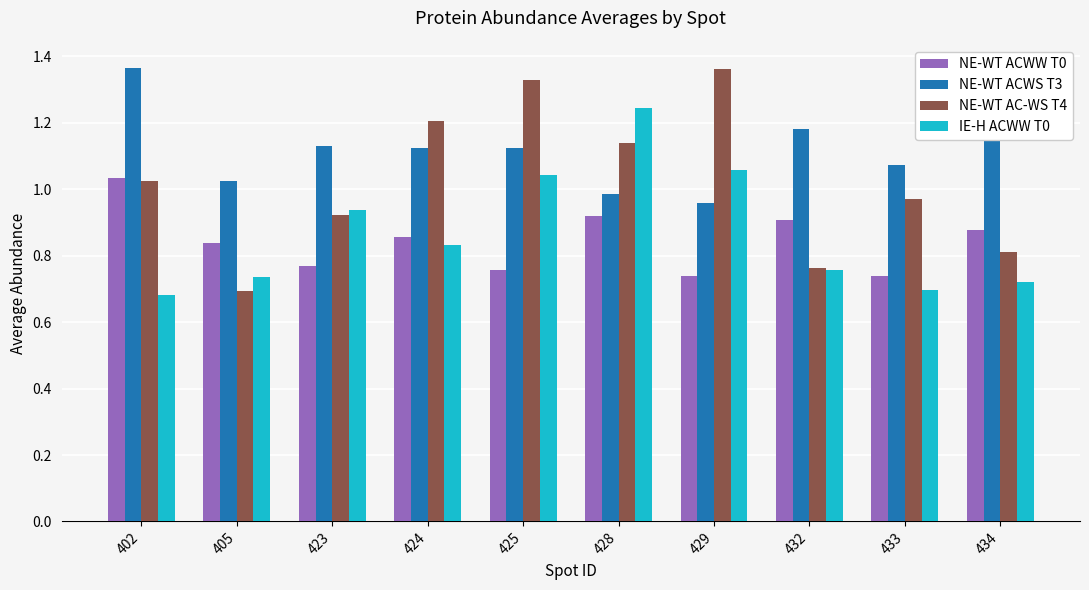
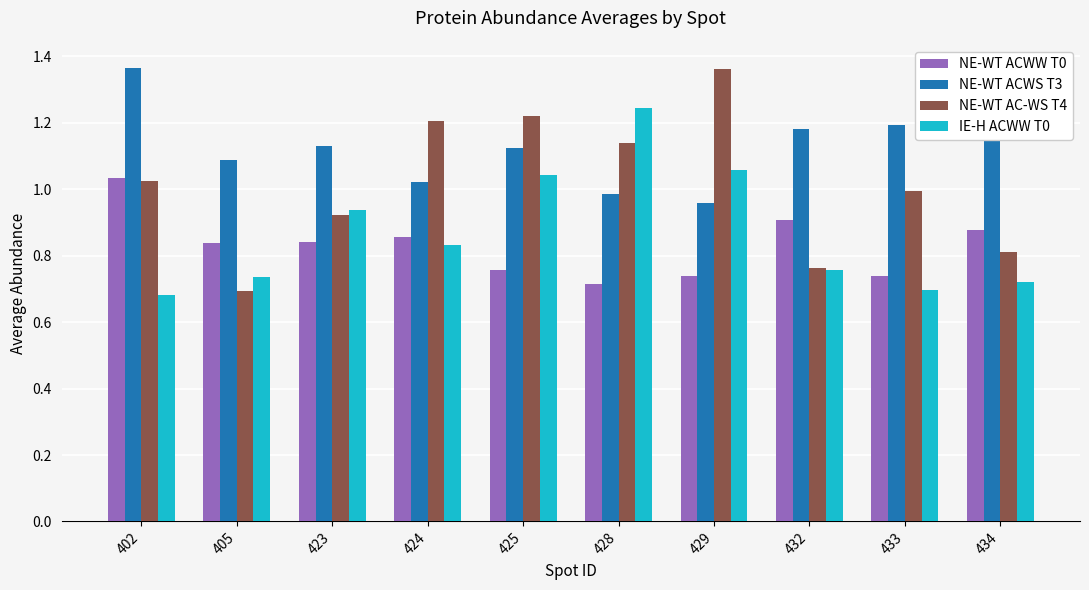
  {
    "NE-WT ACWW T0": {
      "402": 1.03,
      "405": 0.84,
-     "423": 0.77,
+     "423": 0.84,
      "424": 0.86,
      "425": 0.76,
-     "428": 0.92,
+     "428": 0.71,
      "429": 0.74,
      "432": 0.91,
      "433": 0.74,
      "434": 0.88
    },
    "NE-WT ACWS T3": {
      "402": 1.37,
-     "405": 1.02,
+     "405": 1.09,
      "423": 1.13,
-     "424": 1.12,
+     "424": 1.02,
      "425": 1.12,
      "428": 0.99,
      "429": 0.96,
      "432": 1.18,
-     "433": 1.07
+     "433": 1.19
    },
    "NE-WT AC-WS T4": {
      "402": 1.02,
      "405": 0.69,
      "423": 0.92,
      "424": 1.21,
-     "425": 1.33,
+     "425": 1.22,
      "428": 1.14,
      "429": 1.36,
      "432": 0.76,
-     "433": 0.97,
+     "433": 1.00,
      "434": 0.81
    },
    "IE-H ACWW T0": {
      "402": 0.68,
      "405": 0.74,
      "423": 0.94,
      "424": 0.83,
      "425": 1.04,
      "428": 1.25,
      "429": 1.06,
      "432": 0.76,
      "433": 0.70,
      "434": 0.72
    }
  }
